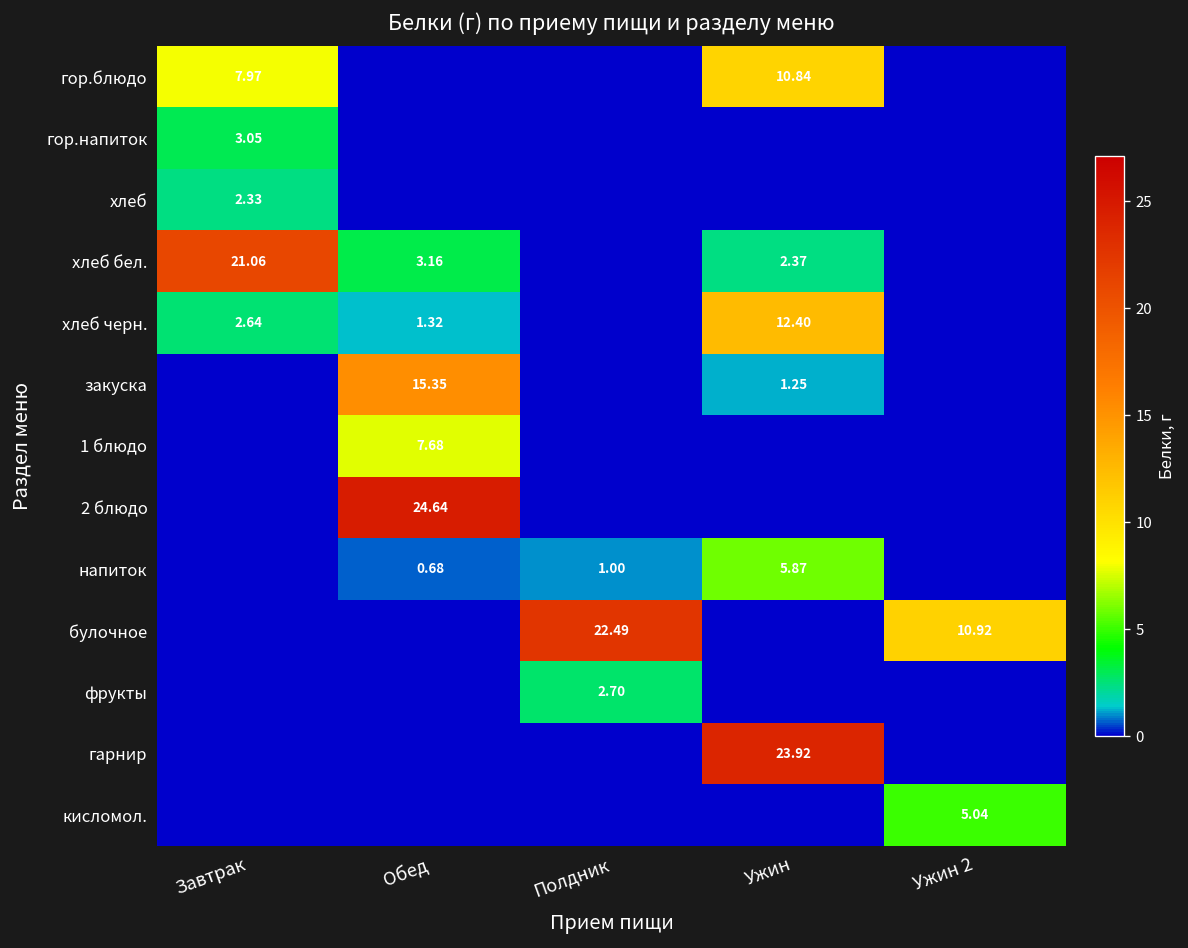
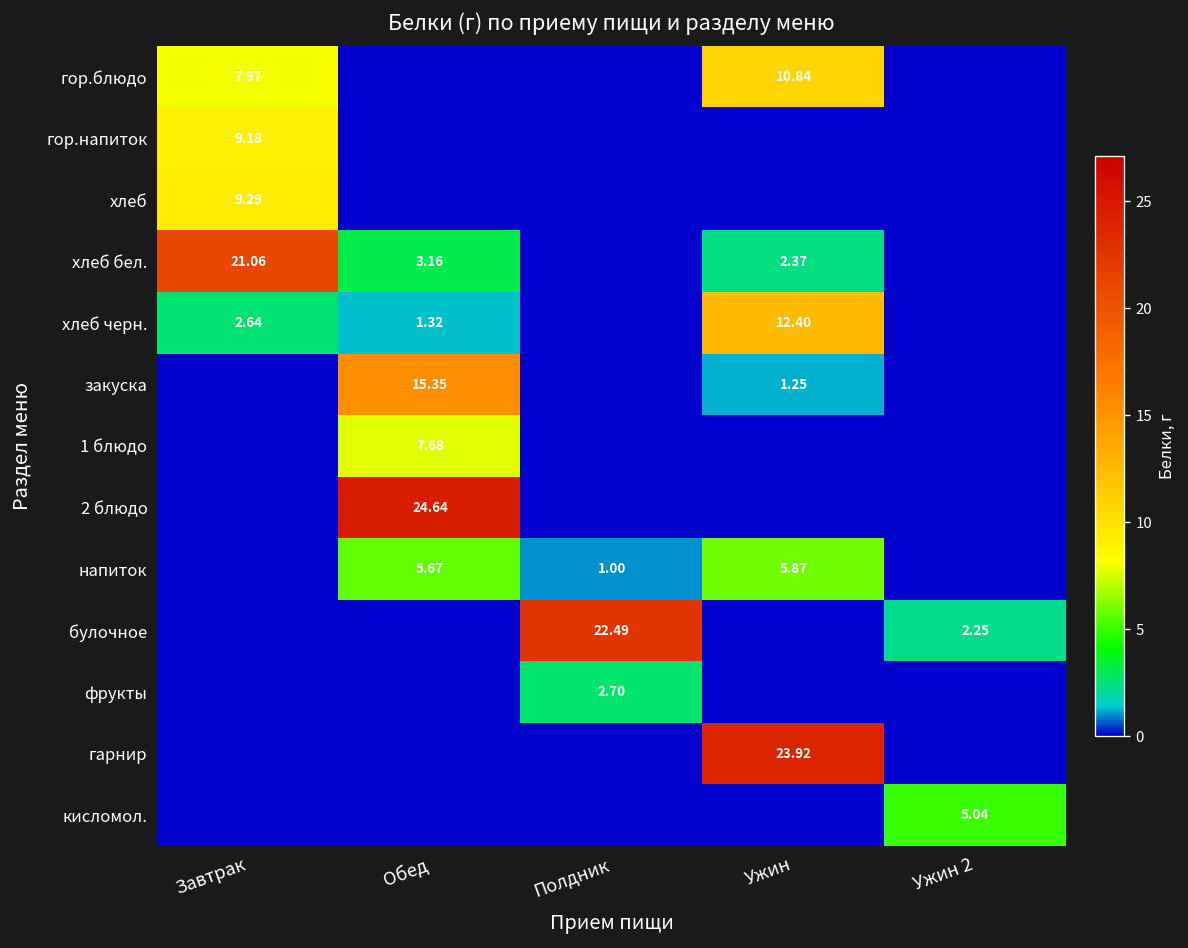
  {
    "гор.блюдо": {
      "Завтрак": 7.97,
      "Ужин": 10.84
    },
    "гор.напиток": {
-     "Завтрак": 3.05
+     "Завтрак": 9.18
    },
    "хлеб": {
-     "Завтрак": 2.33
+     "Завтрак": 9.29
    },
    "хлеб бел.": {
      "Завтрак": 21.06,
      "Обед": 3.16,
      "Ужин": 2.37
    },
    "хлеб черн.": {
      "Завтрак": 2.64,
      "Обед": 1.32,
      "Ужин": 12.40
    },
    "закуска": {
      "Обед": 15.35,
      "Ужин": 1.25
    },
    "1 блюдо": {
      "Обед": 7.68
    },
    "2 блюдо": {
      "Обед": 24.64
    },
    "напиток": {
-     "Обед": 0.68,
+     "Обед": 5.67,
      "Полдник": 1.00,
      "Ужин": 5.87
    },
    "булочное": {
      "Полдник": 22.49,
-     "Ужин 2": 10.92
+     "Ужин 2": 2.25
    },
    "фрукты": {
      "Полдник": 2.70
    },
    "гарнир": {
      "Ужин": 23.92
    },
    "кисломол.": {
      "Ужин 2": 5.04
    }
  }
